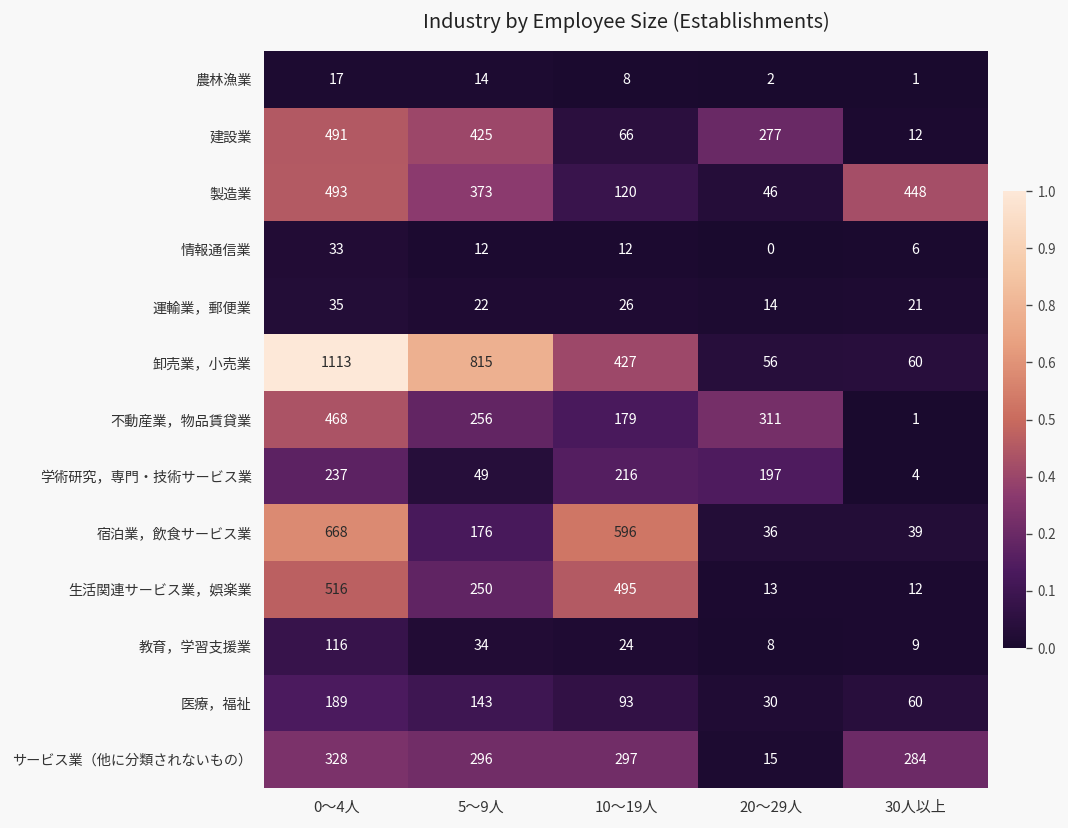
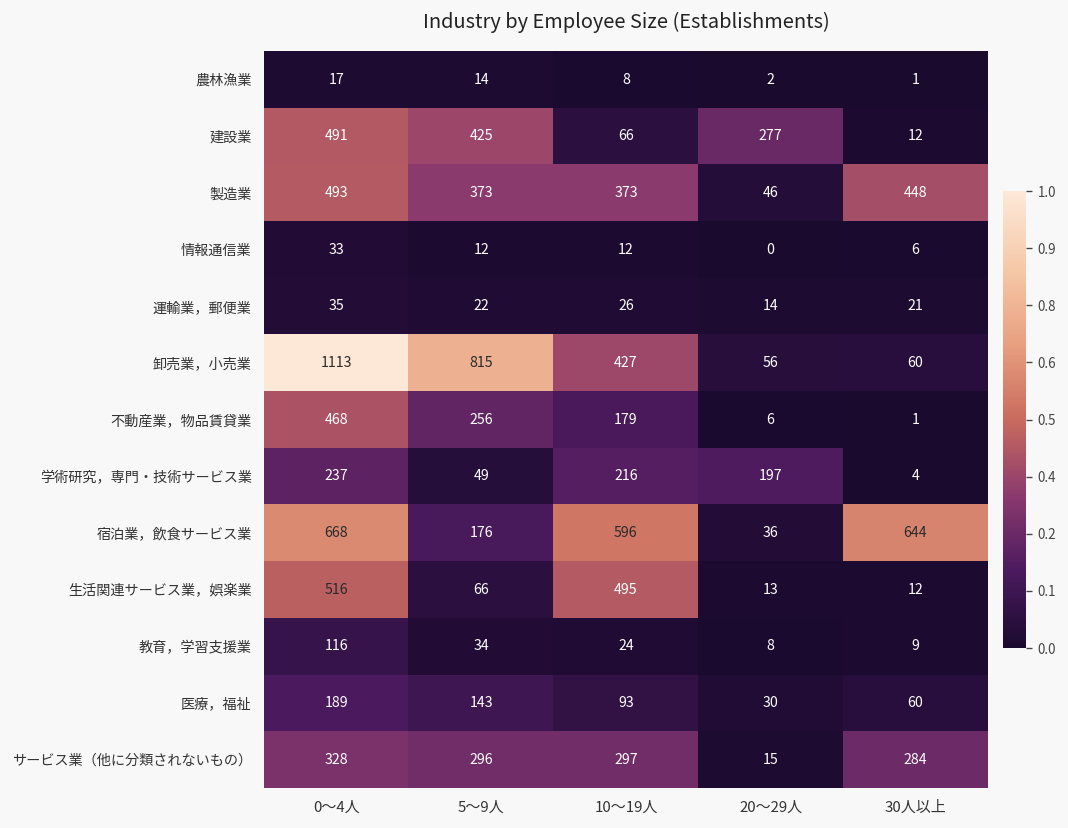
  {
    "農林漁業": {
      "0～4人": 17,
      "5～9人": 14,
      "10～19人": 8,
      "20～29人": 2,
      "30人以上": 1
    },
    "建設業": {
      "0～4人": 491,
      "5～9人": 425,
      "10～19人": 66,
      "20～29人": 277,
      "30人以上": 12
    },
    "製造業": {
      "0～4人": 493,
      "5～9人": 373,
-     "10～19人": 120,
+     "10～19人": 373,
      "20～29人": 46,
      "30人以上": 448
    },
    "情報通信業": {
      "0～4人": 33,
      "5～9人": 12,
      "10～19人": 12,
      "20～29人": 0,
      "30人以上": 6
    },
    "運輸業，郵便業": {
      "0～4人": 35,
      "5～9人": 22,
      "10～19人": 26,
      "20～29人": 14,
      "30人以上": 21
    },
    "卸売業，小売業": {
      "0～4人": 1113,
      "5～9人": 815,
      "10～19人": 427,
      "20～29人": 56,
      "30人以上": 60
    },
    "不動産業，物品賃貸業": {
      "0～4人": 468,
      "5～9人": 256,
      "10～19人": 179,
-     "20～29人": 311,
+     "20～29人": 6,
      "30人以上": 1
    },
    "学術研究，専門・技術サービス業": {
      "0～4人": 237,
      "5～9人": 49,
      "10～19人": 216,
      "20～29人": 197,
      "30人以上": 4
    },
    "宿泊業，飲食サービス業": {
      "0～4人": 668,
      "5～9人": 176,
      "10～19人": 596,
      "20～29人": 36,
-     "30人以上": 39
+     "30人以上": 644
    },
    "生活関連サービス業，娯楽業": {
      "0～4人": 516,
-     "5～9人": 250,
+     "5～9人": 66,
      "10～19人": 495,
      "20～29人": 13,
      "30人以上": 12
    },
    "教育，学習支援業": {
      "0～4人": 116,
      "5～9人": 34,
      "10～19人": 24,
      "20～29人": 8,
      "30人以上": 9
    },
    "医療，福祉": {
      "0～4人": 189,
      "5～9人": 143,
      "10～19人": 93,
      "20～29人": 30,
      "30人以上": 60
    },
    "サービス業（他に分類されないもの）": {
      "0～4人": 328,
      "5～9人": 296,
      "10～19人": 297,
      "20～29人": 15,
      "30人以上": 284
    }
  }
